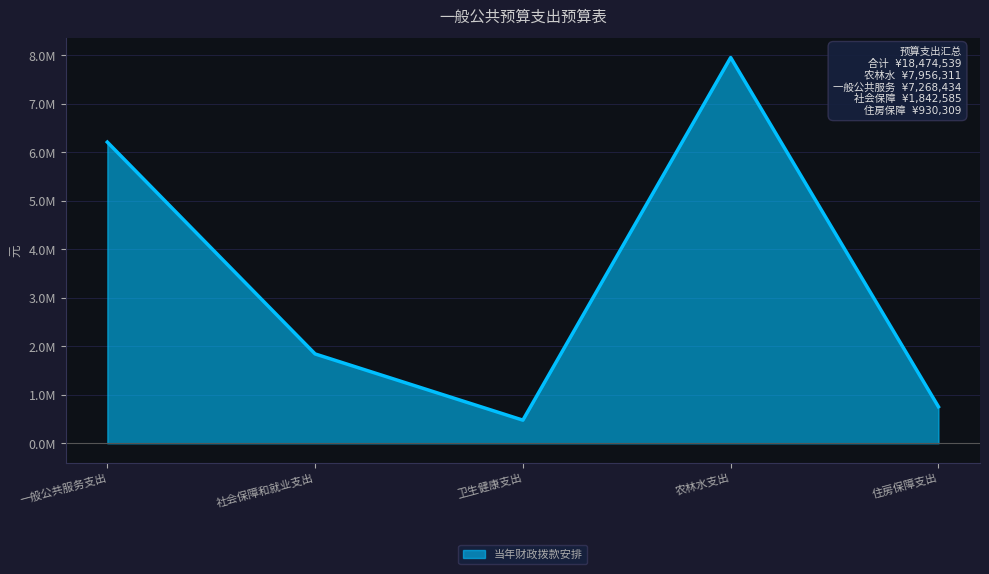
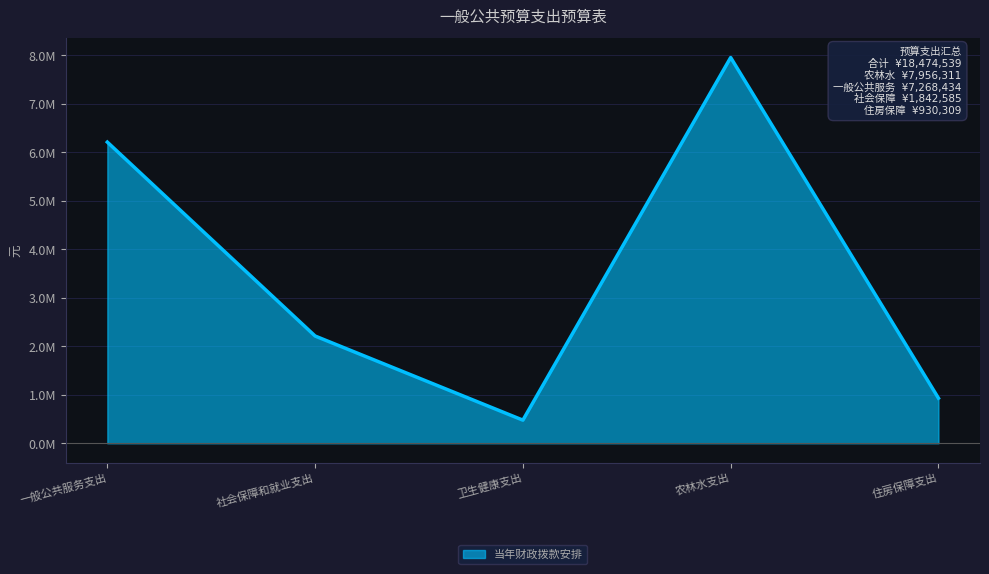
  {
    "一般公共服务支出": 6200000,
-   "社会保障和就业支出": 1800000,
+   "社会保障和就业支出": 2200000,
    "卫生健康支出": 500000,
    "农林水支出": 8000000,
-   "住房保障支出": 800000
+   "住房保障支出": 900000
  }
